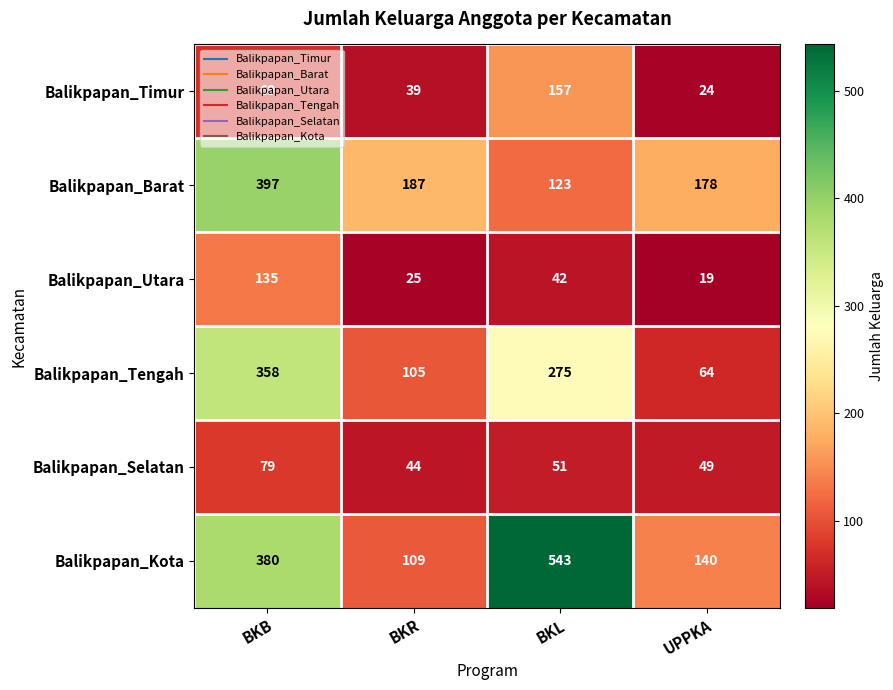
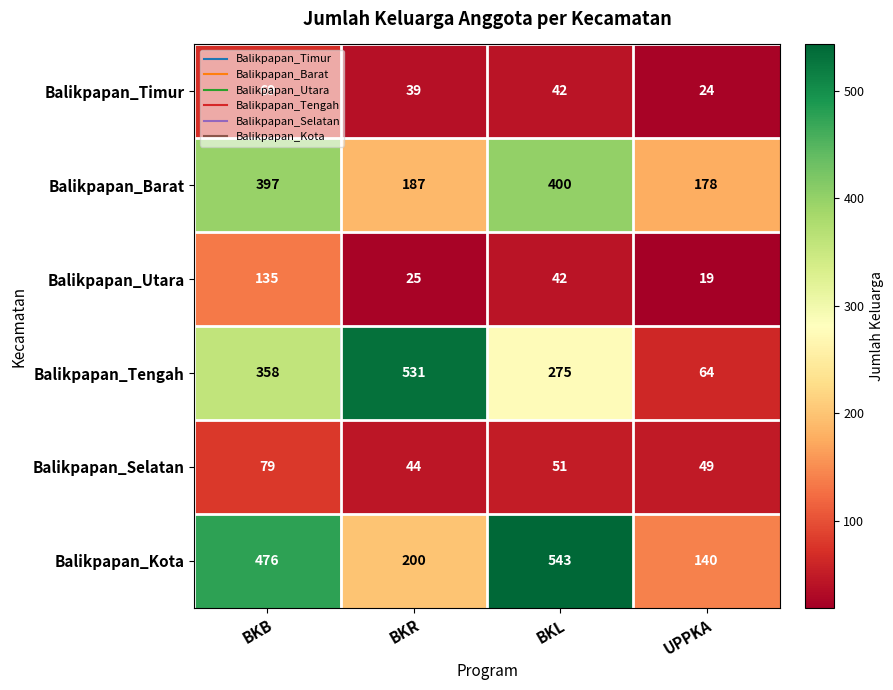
  {
    "Balikpapan_Timur": {
      "BKR": 39,
-     "BKL": 157,
+     "BKL": 42,
      "UPPKA": 24
    },
    "Balikpapan_Barat": {
      "BKB": 397,
      "BKR": 187,
-     "BKL": 123,
+     "BKL": 400,
      "UPPKA": 178
    },
    "Balikpapan_Utara": {
      "BKB": 135,
      "BKR": 25,
      "BKL": 42,
      "UPPKA": 19
    },
    "Balikpapan_Tengah": {
      "BKB": 358,
-     "BKR": 105,
+     "BKR": 531,
      "BKL": 275,
      "UPPKA": 64
    },
    "Balikpapan_Selatan": {
      "BKB": 79,
      "BKR": 44,
      "BKL": 51,
      "UPPKA": 49
    },
    "Balikpapan_Kota": {
-     "BKB": 380,
-     "BKR": 109,
+     "BKB": 476,
+     "BKR": 200,
      "BKL": 543,
      "UPPKA": 140
    }
  }
